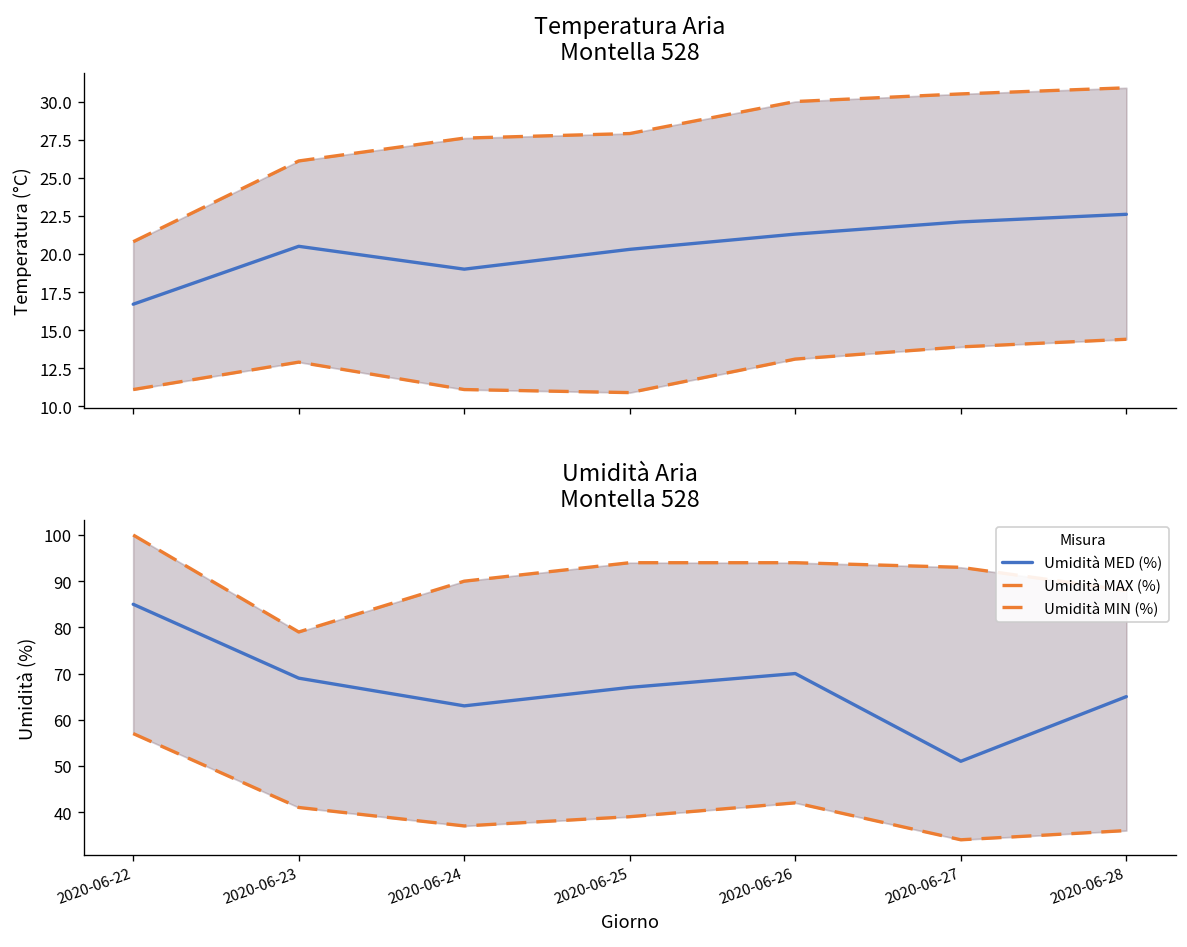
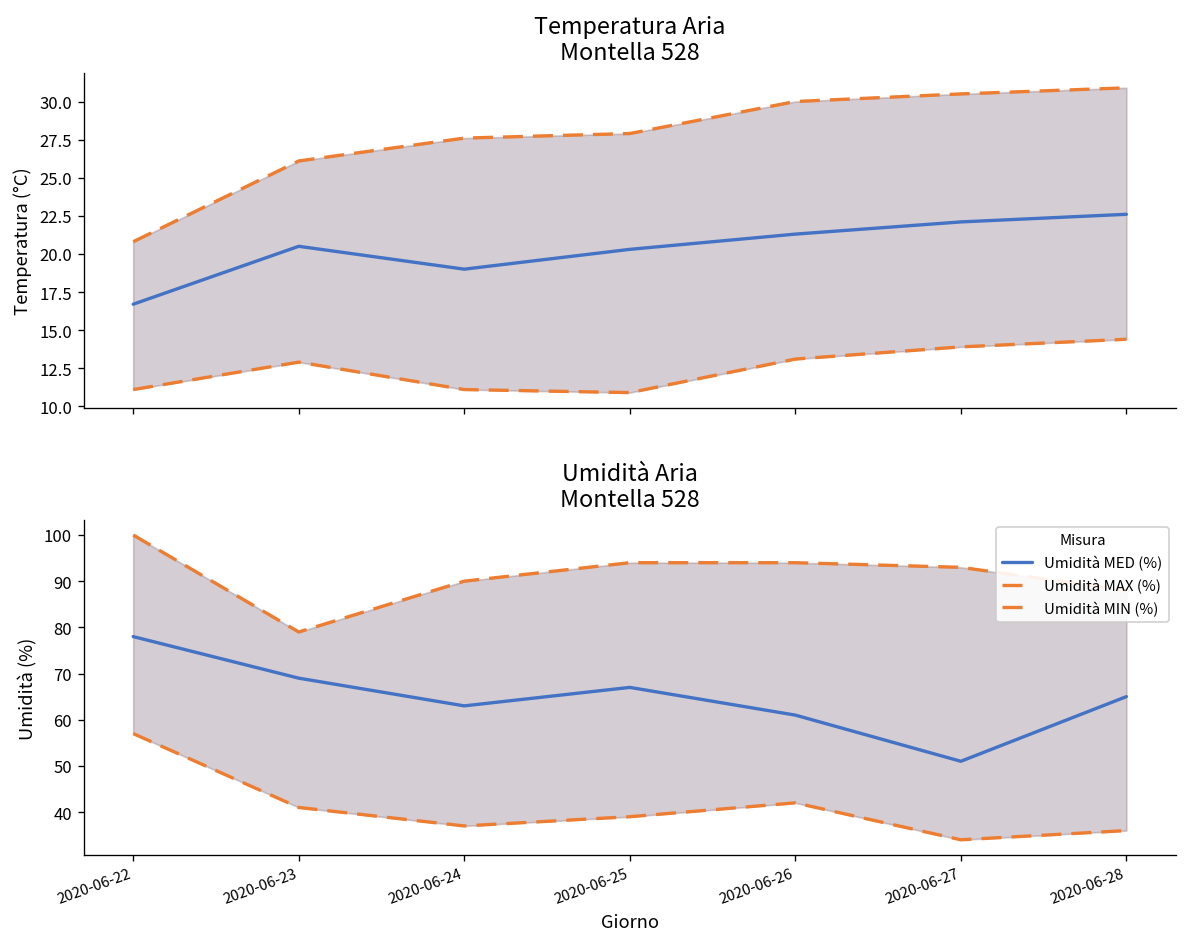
  {
    "Umidità Aria Montella 528": {
      "Umidità MED (%)": {
-       "2020-06-22": 85,
+       "2020-06-22": 78,
        "2020-06-23": 69,
        "2020-06-24": 63,
        "2020-06-25": 67,
-       "2020-06-26": 70,
+       "2020-06-26": 61,
        "2020-06-27": 51,
        "2020-06-28": 65
      }
    }
  }
